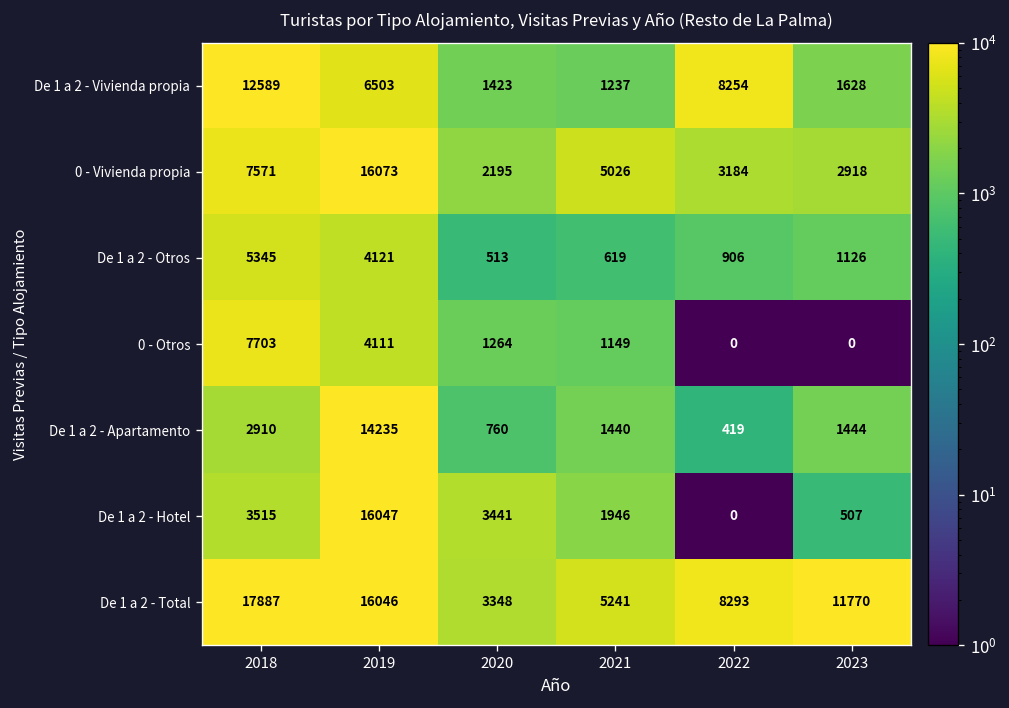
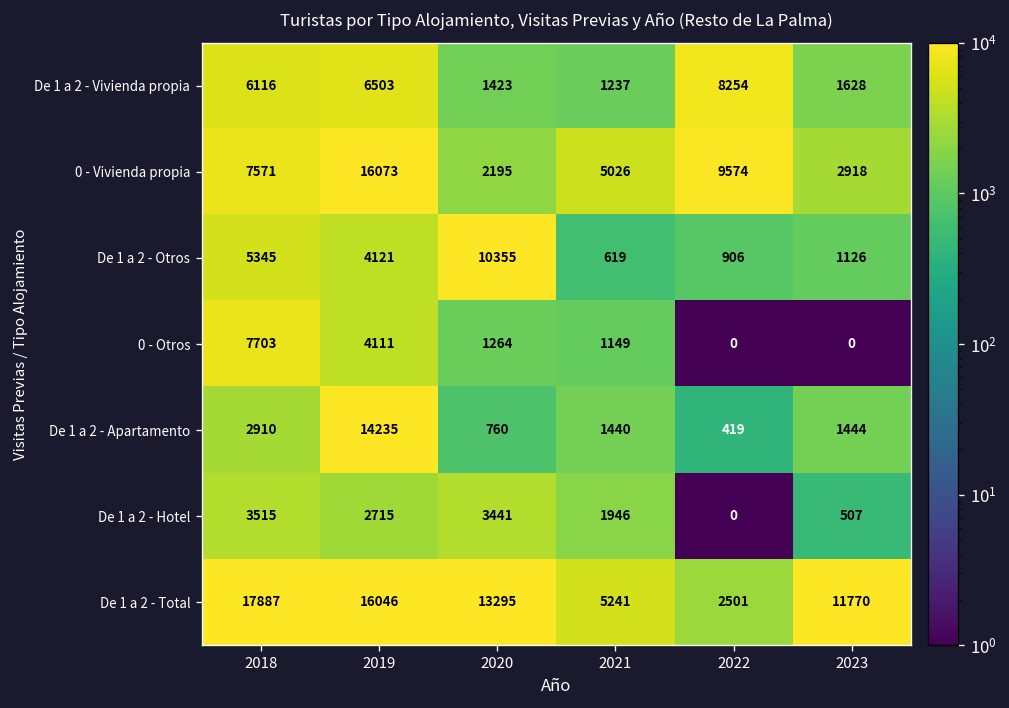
  {
    "De 1 a 2 - Vivienda propia": {
-     "2018": 12589,
+     "2018": 6116,
      "2019": 6503,
      "2020": 1423,
      "2021": 1237,
      "2022": 8254,
      "2023": 1628
    },
    "0 - Vivienda propia": {
      "2018": 7571,
      "2019": 16073,
      "2020": 2195,
      "2021": 5026,
-     "2022": 3184,
+     "2022": 9574,
      "2023": 2918
    },
    "De 1 a 2 - Otros": {
      "2018": 5345,
      "2019": 4121,
-     "2020": 513,
+     "2020": 10355,
      "2021": 619,
      "2022": 906,
      "2023": 1126
    },
    "0 - Otros": {
      "2018": 7703,
      "2019": 4111,
      "2020": 1264,
      "2021": 1149,
      "2022": 0,
      "2023": 0
    },
    "De 1 a 2 - Apartamento": {
      "2018": 2910,
      "2019": 14235,
      "2020": 760,
      "2021": 1440,
      "2022": 419,
      "2023": 1444
    },
    "De 1 a 2 - Hotel": {
      "2018": 3515,
-     "2019": 16047,
+     "2019": 2715,
      "2020": 3441,
      "2021": 1946,
      "2022": 0,
      "2023": 507
    },
    "De 1 a 2 - Total": {
      "2018": 17887,
      "2019": 16046,
-     "2020": 3348,
+     "2020": 13295,
      "2021": 5241,
-     "2022": 8293,
+     "2022": 2501,
      "2023": 11770
    }
  }
